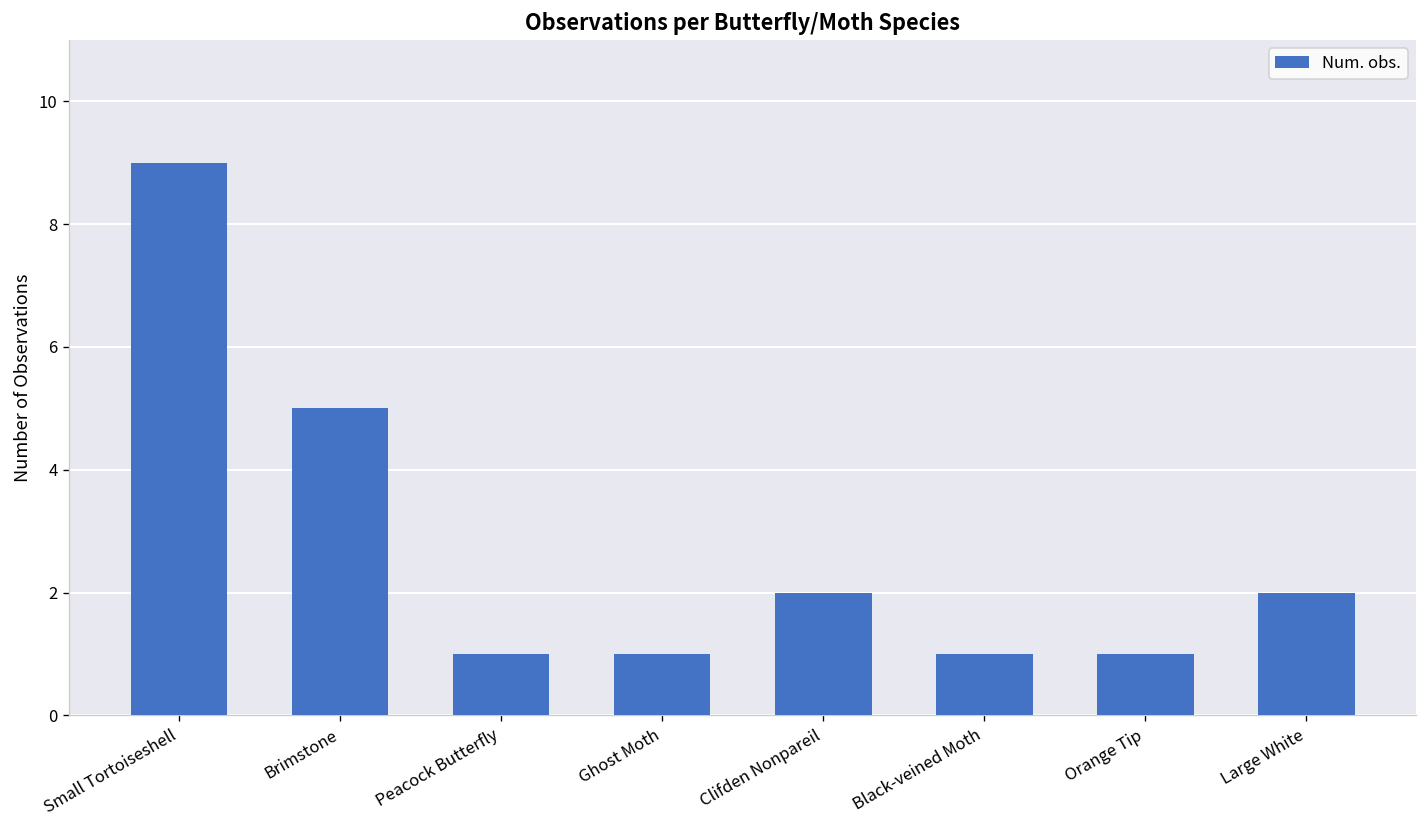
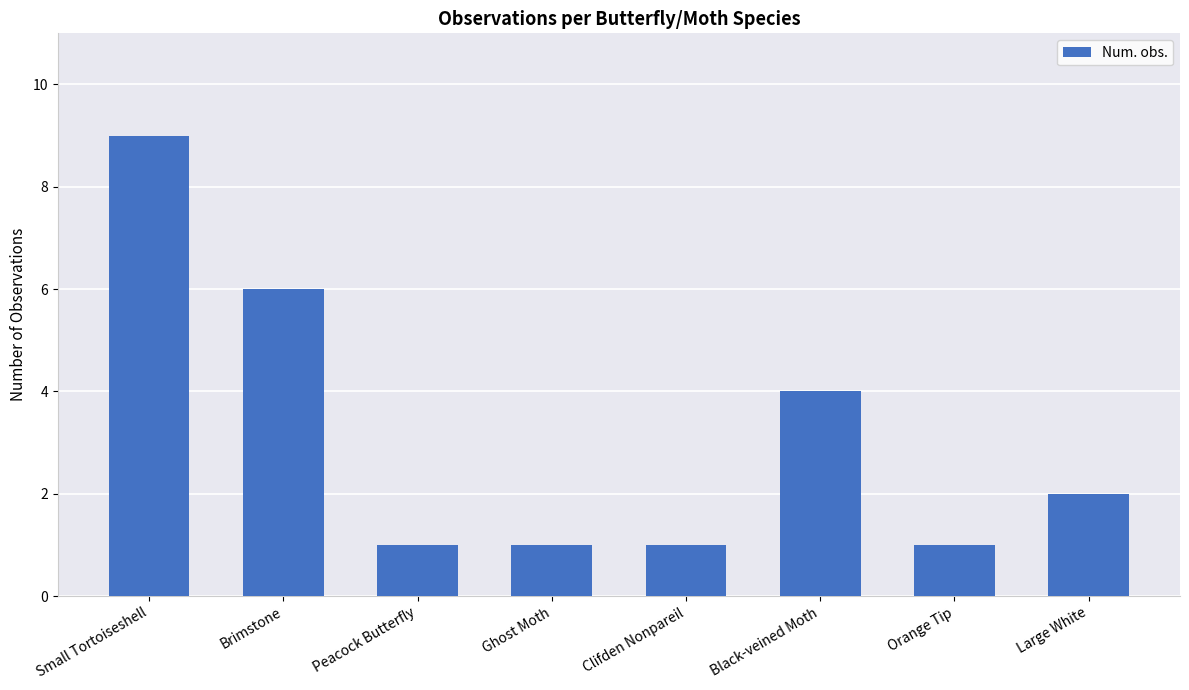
  {
    "Small Tortoiseshell": 9,
-   "Brimstone": 5,
+   "Brimstone": 6,
    "Peacock Butterfly": 1,
    "Ghost Moth": 1,
-   "Clifden Nonpareil": 2,
-   "Black-veined Moth": 1,
+   "Clifden Nonpareil": 1,
+   "Black-veined Moth": 4,
    "Orange Tip": 1,
    "Large White": 2
  }
